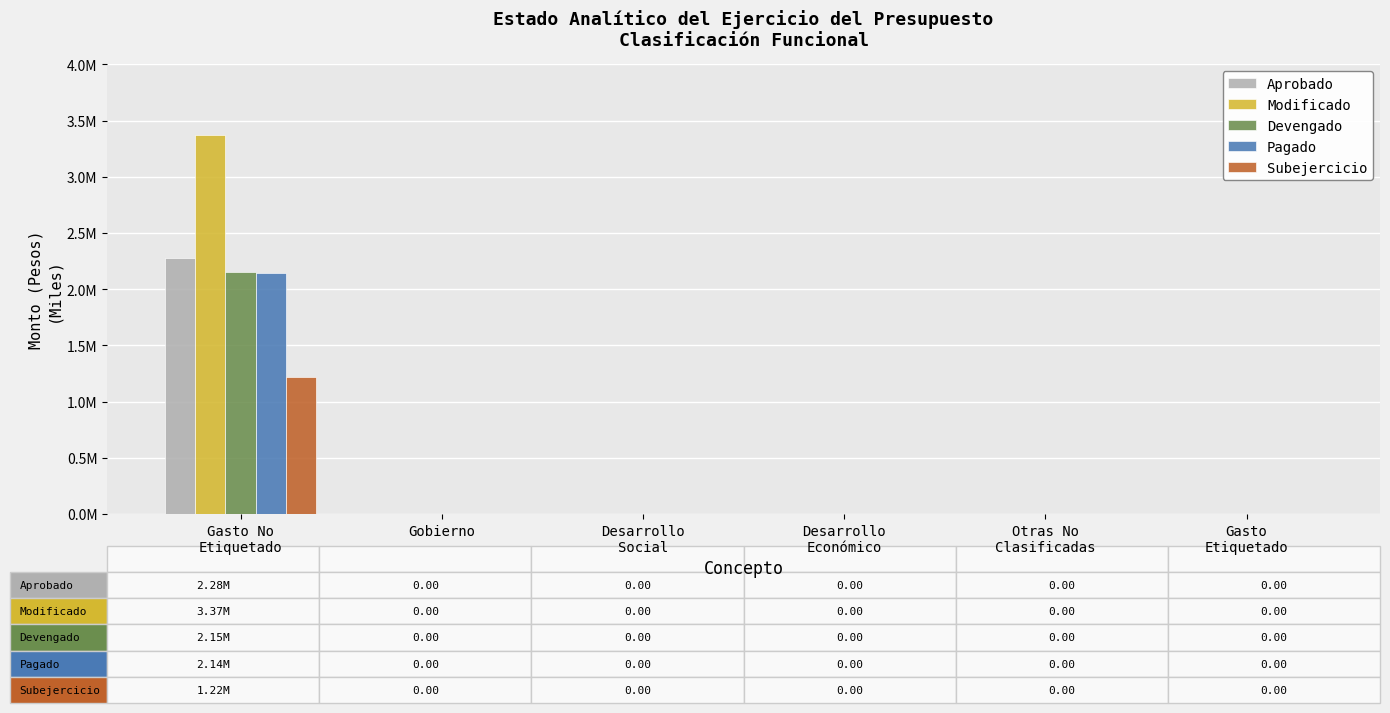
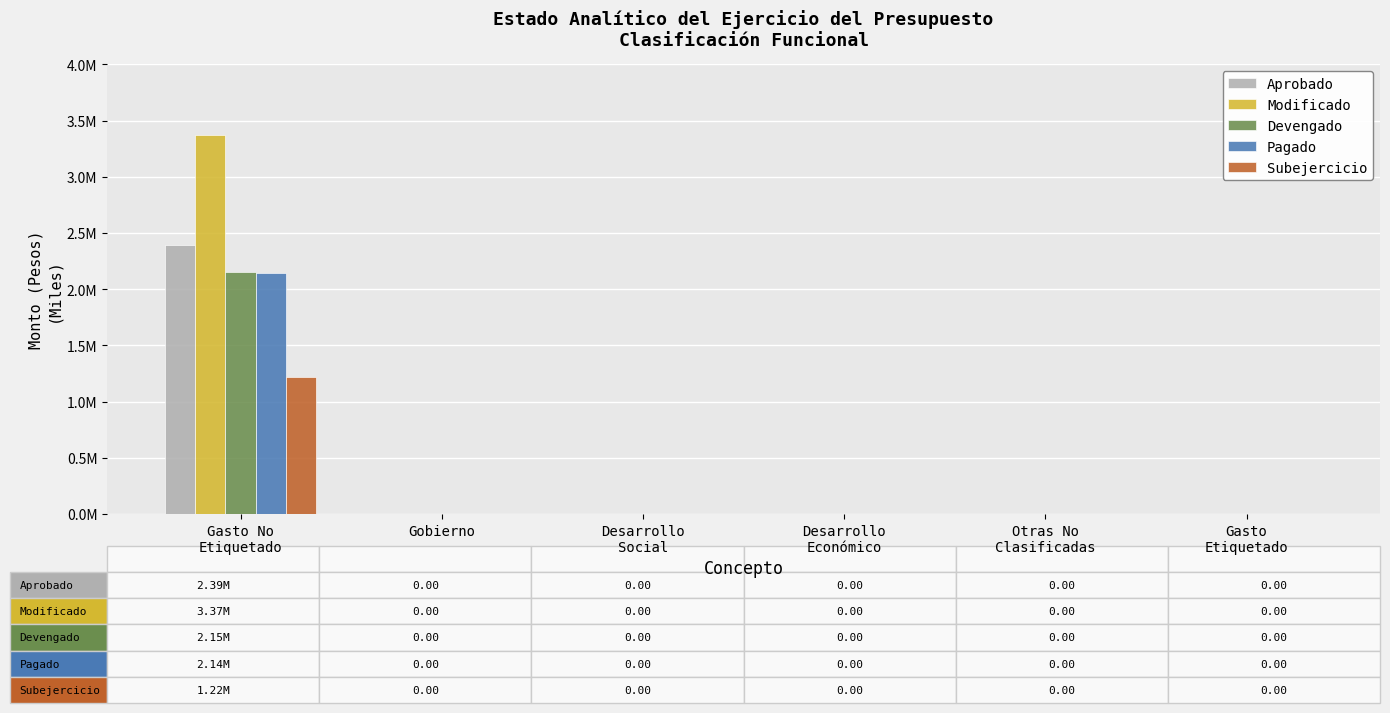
  {
    "Aprobado": {
-     "Gasto No Etiquetado": "2.28M"
+     "Gasto No Etiquetado": "2.39M"
    },
    "Modificado": {
      "Gasto No Etiquetado": "3370000",
      "Gobierno": "0",
      "Desarrollo Social": "0",
      "Desarrollo Económico": "0",
      "Otras No Clasificadas": "0",
      "Gasto Etiquetado": "0"
    },
    "Devengado": {
      "Gasto No Etiquetado": "2150000",
      "Gobierno": "0",
      "Desarrollo Social": "0",
      "Desarrollo Económico": "0",
      "Otras No Clasificadas": "0",
      "Gasto Etiquetado": "0"
    },
    "Pagado": {
      "Gasto No Etiquetado": "2140000",
      "Gobierno": "0",
      "Desarrollo Social": "0",
      "Desarrollo Económico": "0",
      "Otras No Clasificadas": "0",
      "Gasto Etiquetado": "0"
    },
    "Subejercicio": {
      "Gasto No Etiquetado": "1220000",
      "Gobierno": "0",
      "Desarrollo Social": "0",
      "Desarrollo Económico": "0",
      "Otras No Clasificadas": "0",
      "Gasto Etiquetado": "0"
    }
  }
